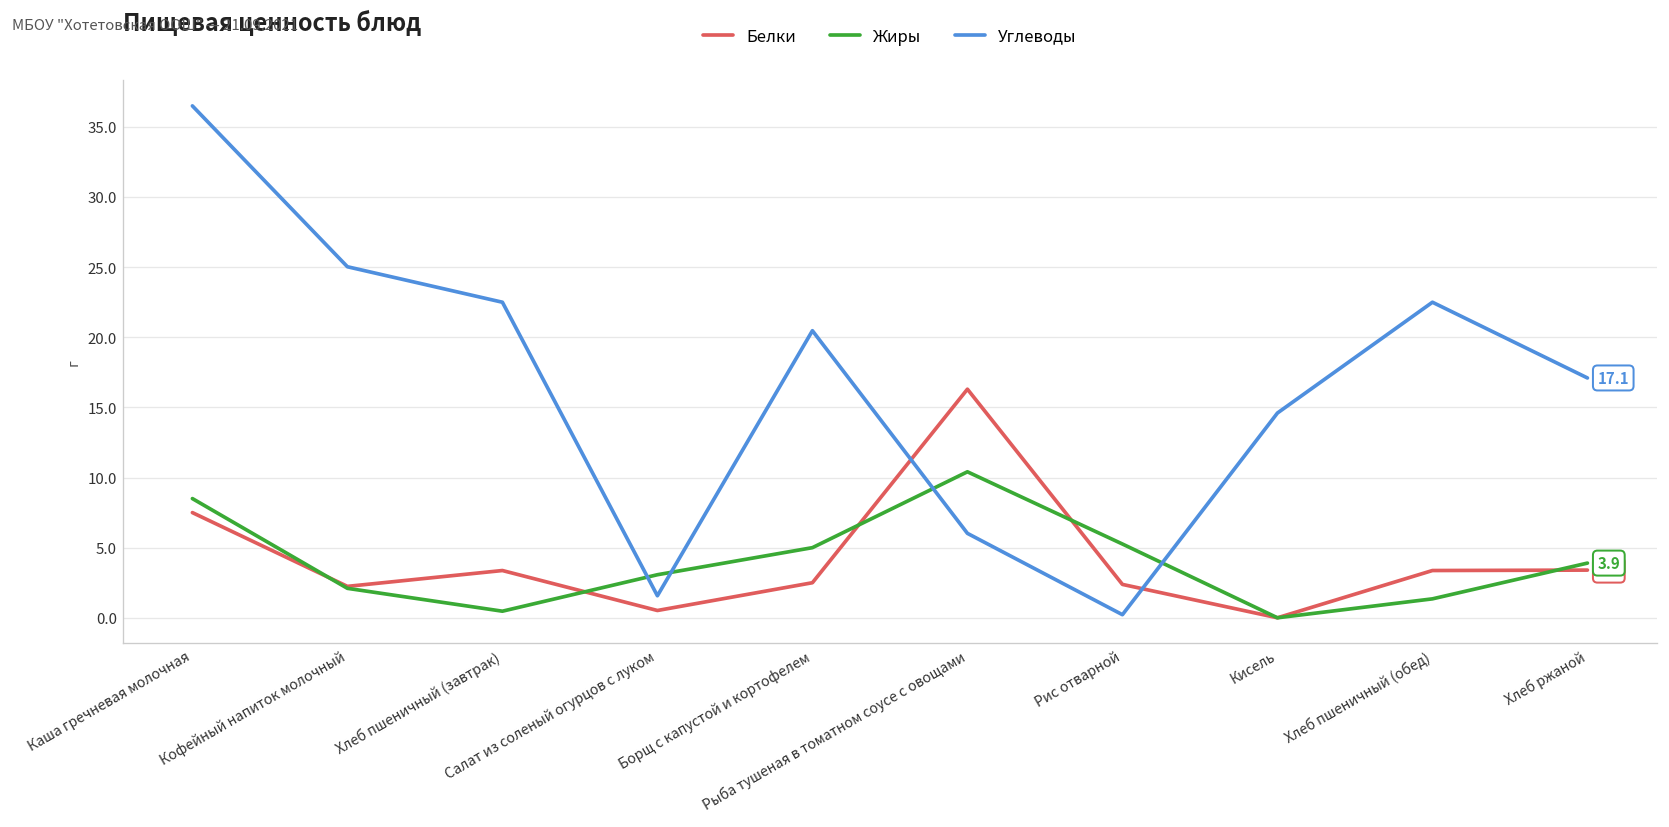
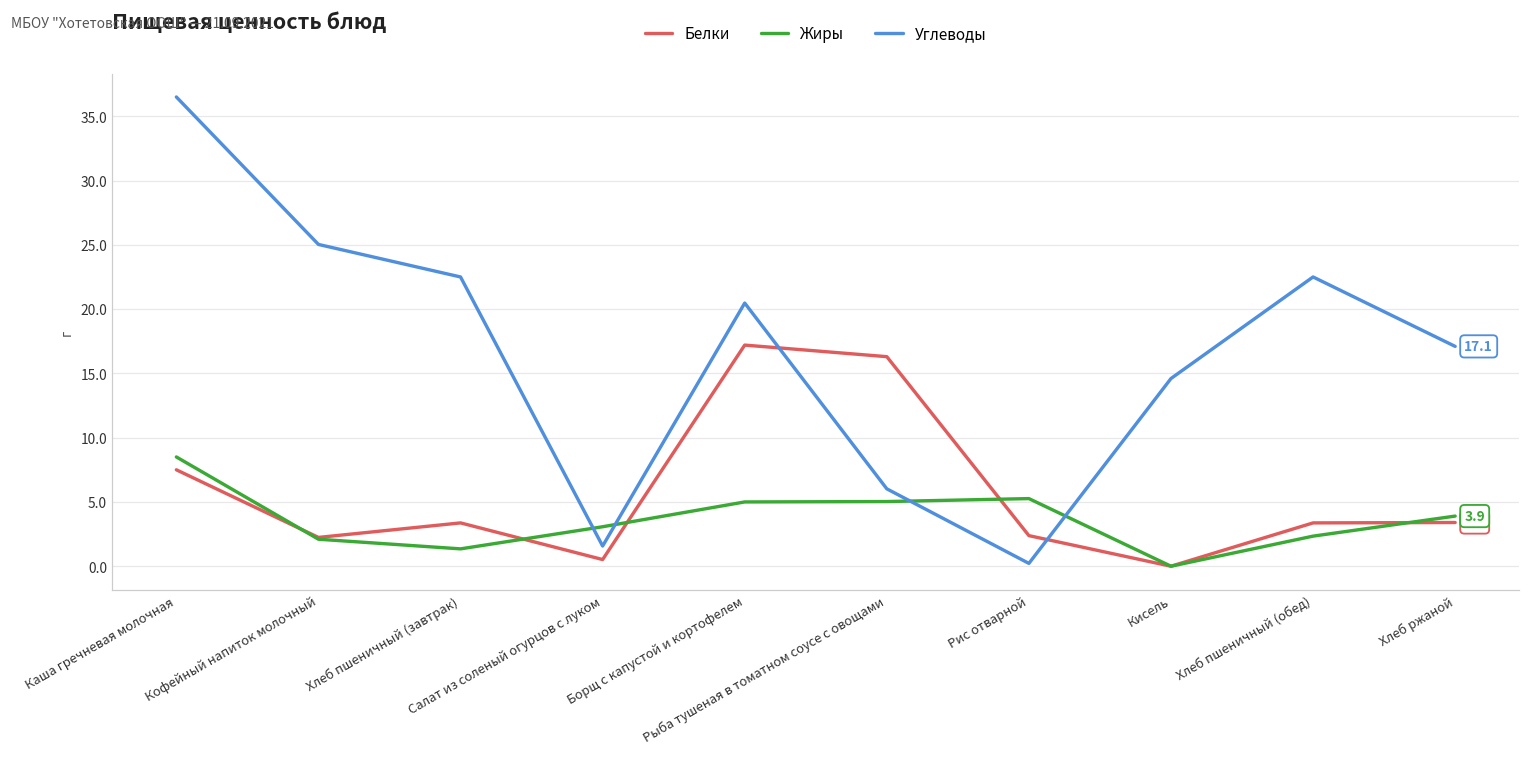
  {
    "Белки": {
      "Каша гречневая молочная": 7.5,
      "Хлеб пшеничный (завтрак)": 3.4,
      "Салат из соленый огурцов с луком": 0.5,
-     "Борщ с капустой и кортофелем": 2.5,
+     "Борщ с капустой и кортофелем": 17.2,
      "Рыба тушеная в томатном соусе с овощами": 16.3,
      "Рис отварной": 2.4,
      "Хлеб пшеничный (обед)": 3.4
    },
    "Жиры": {
      "Каша гречневая молочная": 8.5,
-     "Хлеб пшеничный (завтрак)": 0.5,
+     "Хлеб пшеничный (завтрак)": 1.4,
      "Салат из соленый огурцов с луком": 3.1,
      "Борщ с капустой и кортофелем": 5.0,
-     "Рыба тушеная в томатном соусе с овощами": 10.4,
+     "Рыба тушеная в томатном соусе с овощами": 5.0,
      "Рис отварной": 5.3,
-     "Хлеб пшеничный (обед)": 1.4
+     "Хлеб пшеничный (обед)": 2.3
    },
    "Углеводы": {
      "Каша гречневая молочная": 36.5,
      "Кофейный напиток молочный": 25.0,
      "Хлеб пшеничный (завтрак)": 22.5,
      "Салат из соленый огурцов с луком": 1.6,
      "Борщ с капустой и кортофелем": 20.5,
      "Рыба тушеная в томатном соусе с овощами": 6.0,
      "Рис отварной": 0.2,
      "Кисель": 14.6,
      "Хлеб пшеничный (обед)": 22.5
    }
  }
